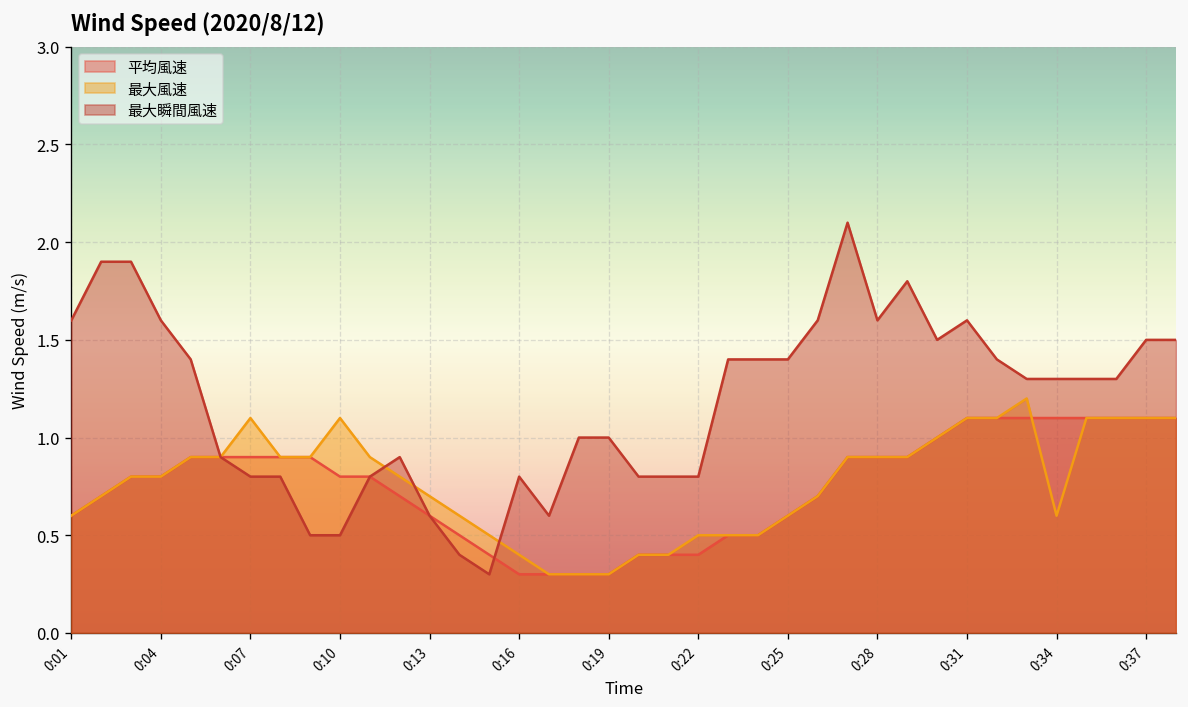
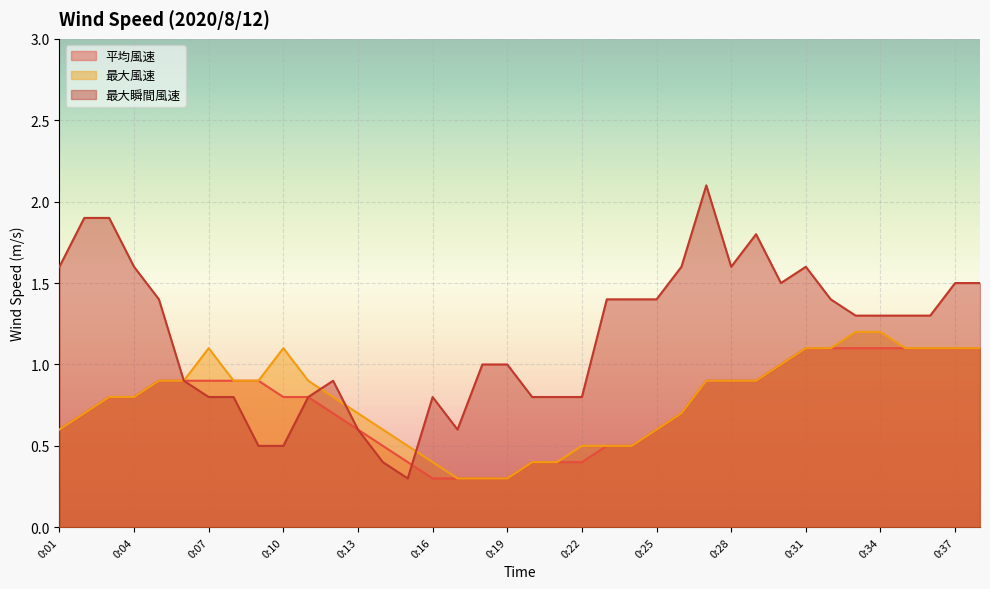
  {
    "最大風速": {
      "0:07": 1.1,
      "0:10": 1.1,
      "0:13": 0.7,
      "0:16": 0.4,
      "0:22": 0.5,
-     "0:34": 0.6
+     "0:34": 1.2
    }
  }
